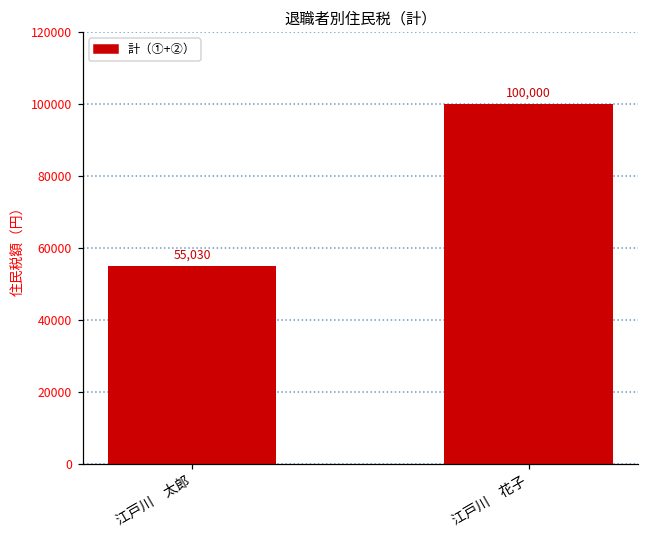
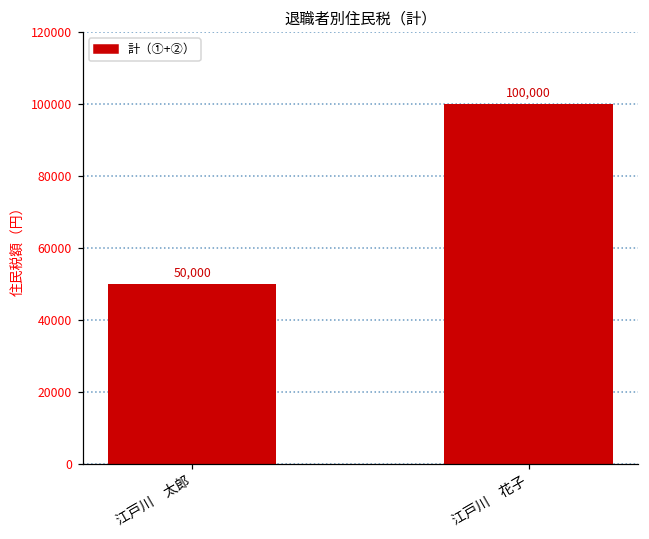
  {
-   "江戸川 太郎": "55,030",
+   "江戸川 太郎": "50,000",
    "江戸川 花子": "100,000"
  }
